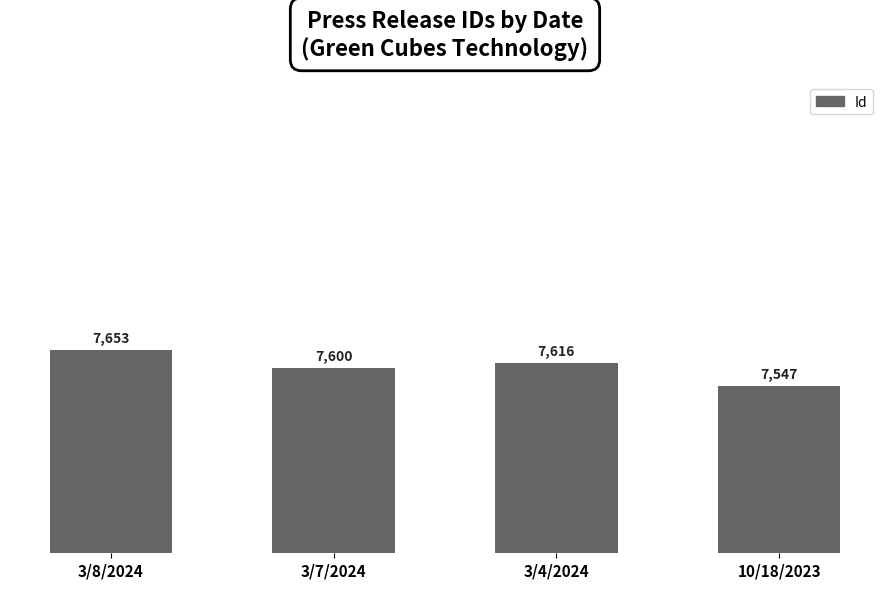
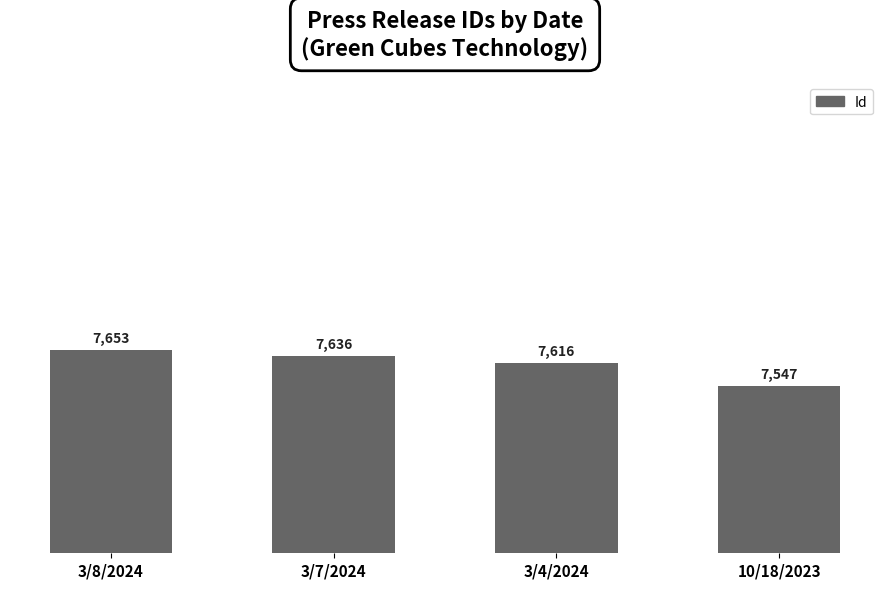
  {
    "3/8/2024": "7,653",
-   "3/7/2024": "7,600",
+   "3/7/2024": "7,636",
    "3/4/2024": "7,616",
    "10/18/2023": "7,547"
  }
